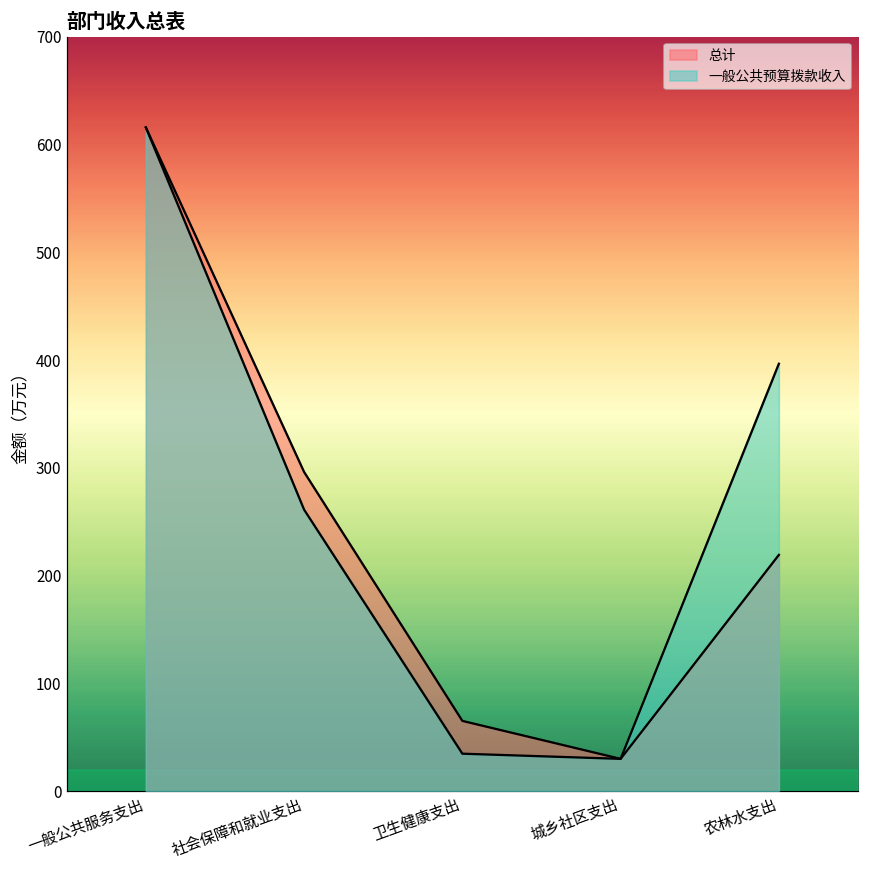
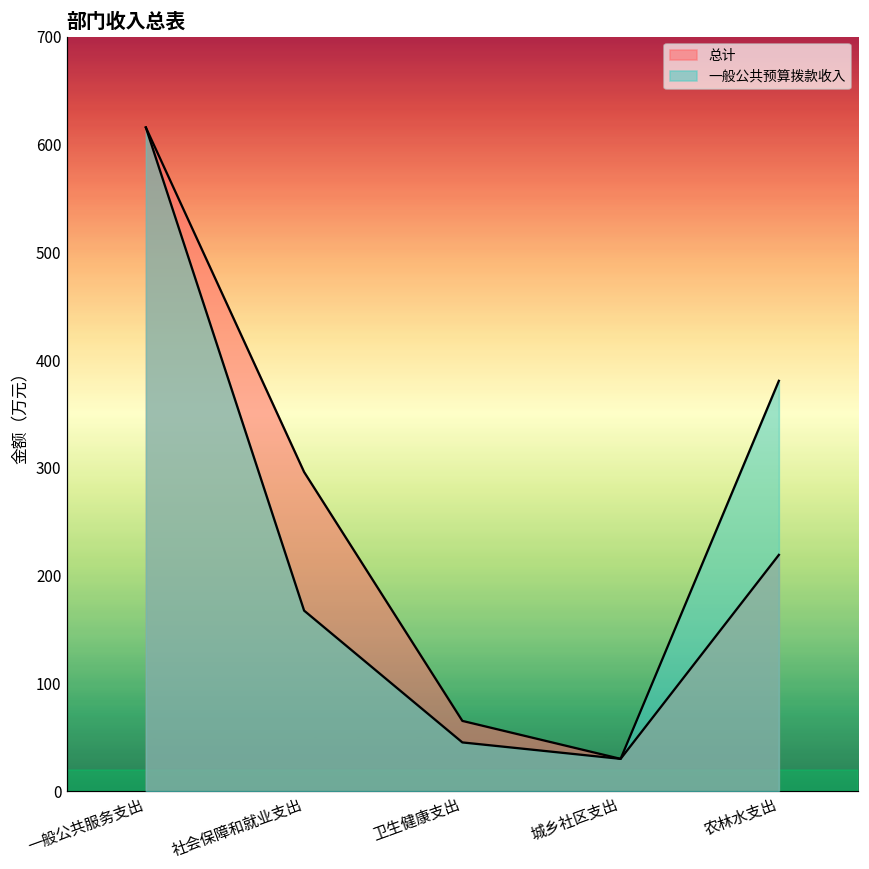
  {
    "总计": {
      "社会保障和就业支出": 300,
      "卫生健康支出": 70,
      "农林水支出": 220
    },
    "一般公共预算拨款收入": {
-     "社会保障和就业支出": 260,
-     "卫生健康支出": 30,
-     "农林水支出": 400
+     "社会保障和就业支出": 170,
+     "卫生健康支出": 50,
+     "农林水支出": 380
    }
  }
